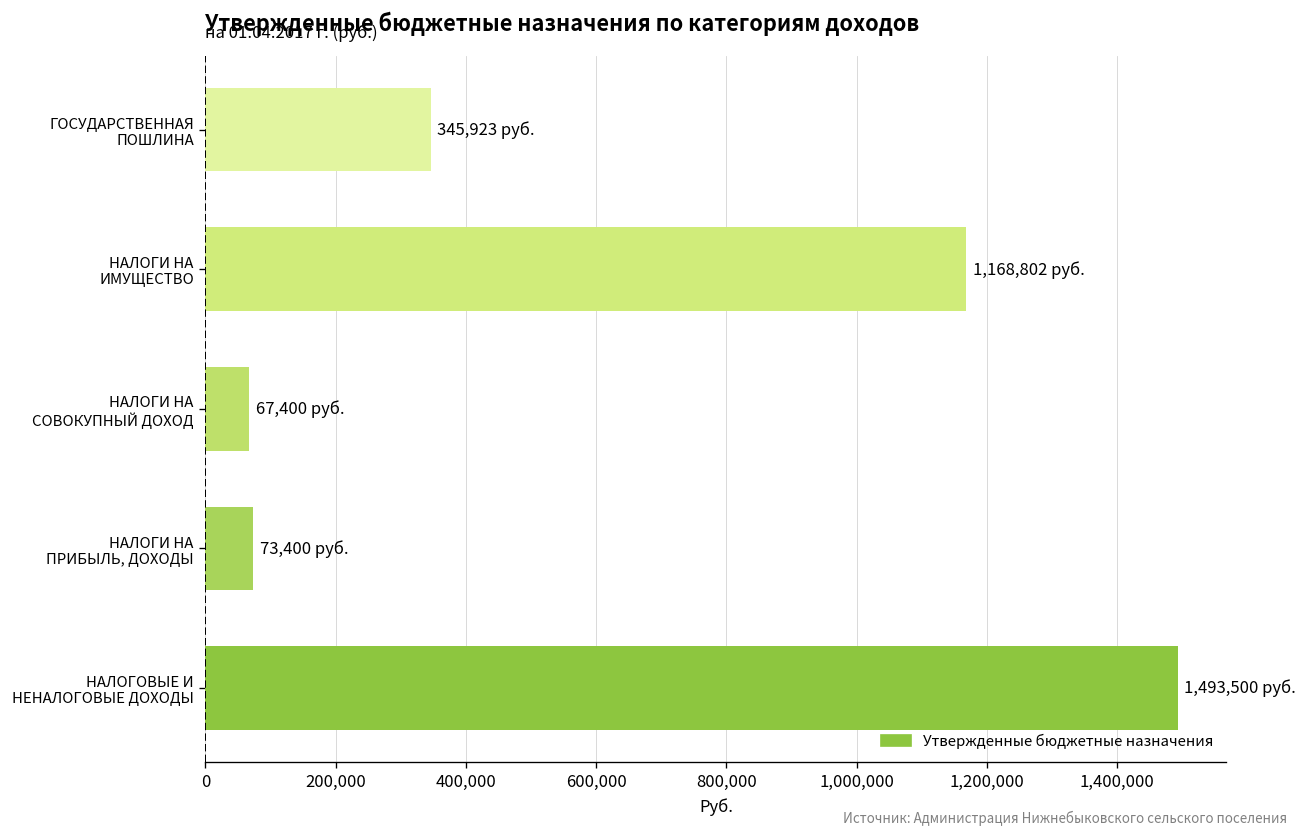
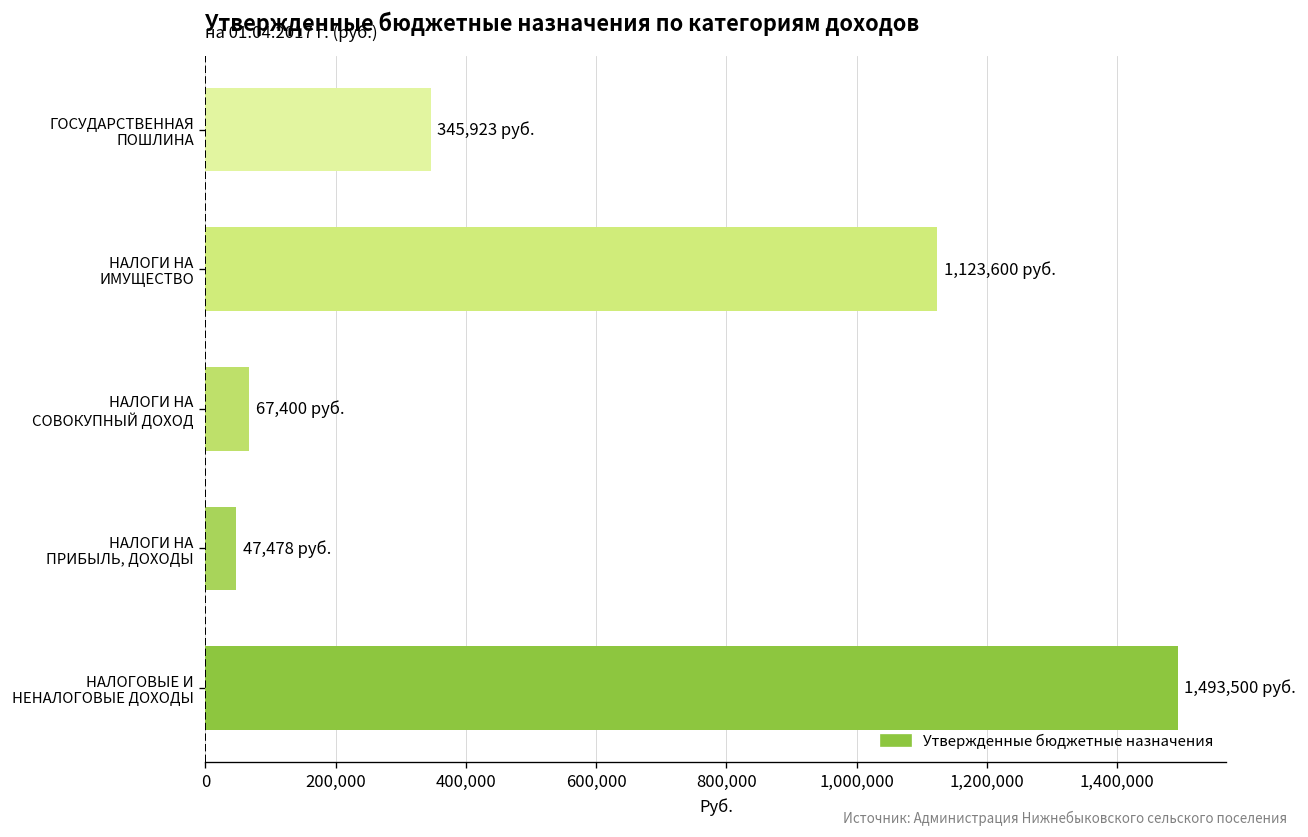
  {
    "ГОСУДАРСТВЕННАЯ ПОШЛИНА": "345,923",
-   "НАЛОГИ НА ИМУЩЕСТВО": "1,168,802",
+   "НАЛОГИ НА ИМУЩЕСТВО": "1,123,600",
    "НАЛОГИ НА СОВОКУПНЫЙ ДОХОД": "67,400",
-   "НАЛОГИ НА ПРИБЫЛЬ, ДОХОДЫ": "73,400",
+   "НАЛОГИ НА ПРИБЫЛЬ, ДОХОДЫ": "47,478",
    "НАЛОГОВЫЕ И НЕНАЛОГОВЫЕ ДОХОДЫ": "1,493,500"
  }
